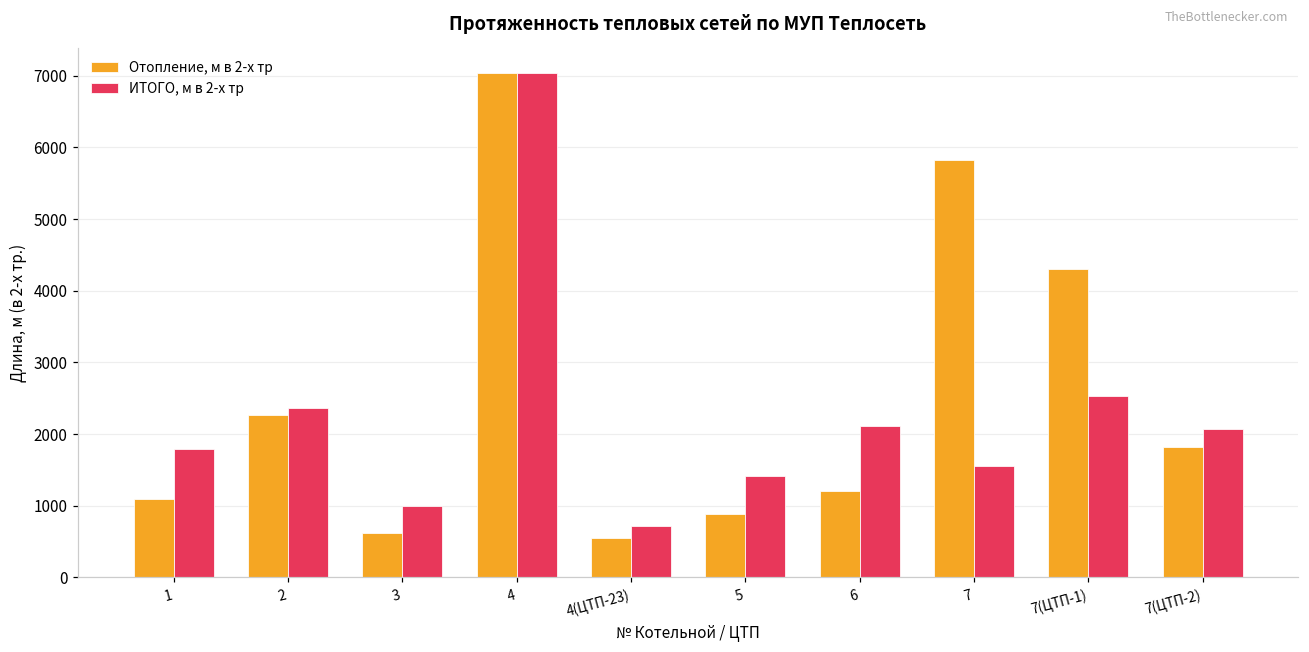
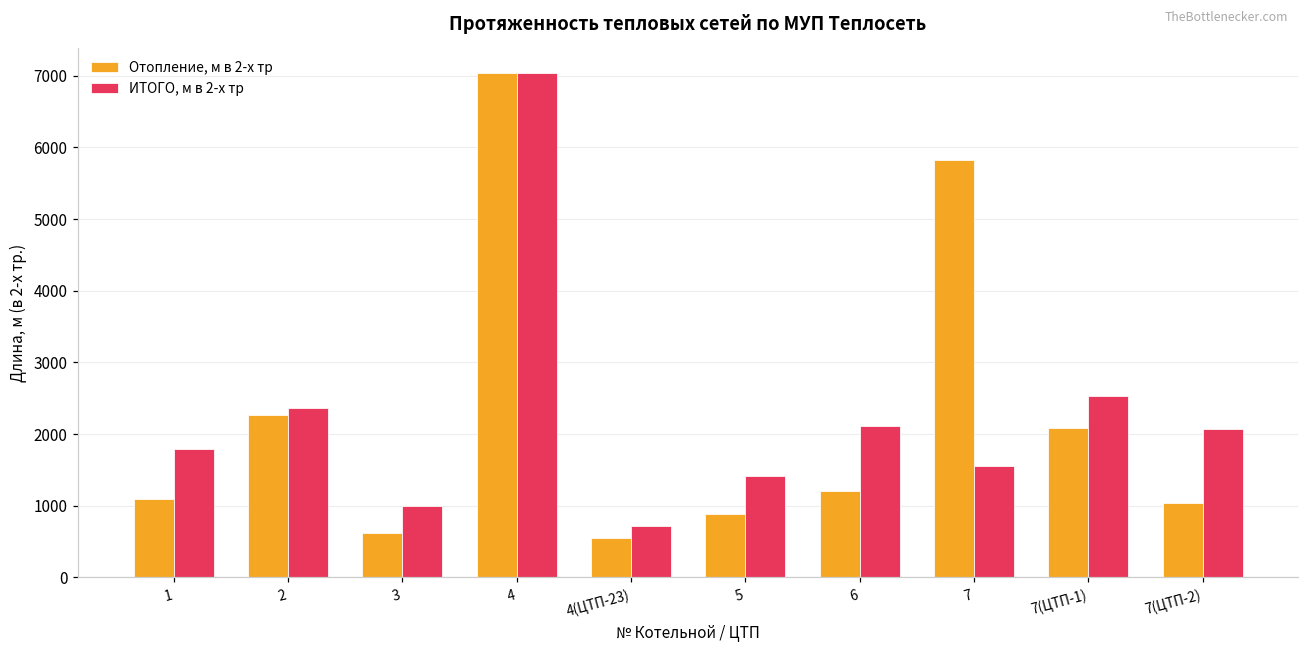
  {
    "Отопление, м в 2-х тр": {
      "1": 1100,
      "2": 2300,
      "3": 600,
      "4": 7000,
      "4(ЦТП-23)": 500,
      "5": 900,
      "6": 1200,
      "7": 5800,
-     "7(ЦТП-1)": 4300,
-     "7(ЦТП-2)": 1800
+     "7(ЦТП-1)": 2100,
+     "7(ЦТП-2)": 1000
    },
    "ИТОГО, м в 2-х тр": {
      "1": 1800,
      "2": 2400,
      "3": 1000,
      "4": 7000,
      "4(ЦТП-23)": 700,
      "5": 1400,
      "6": 2100,
      "7": 1500,
      "7(ЦТП-1)": 2500,
      "7(ЦТП-2)": 2100
    }
  }
